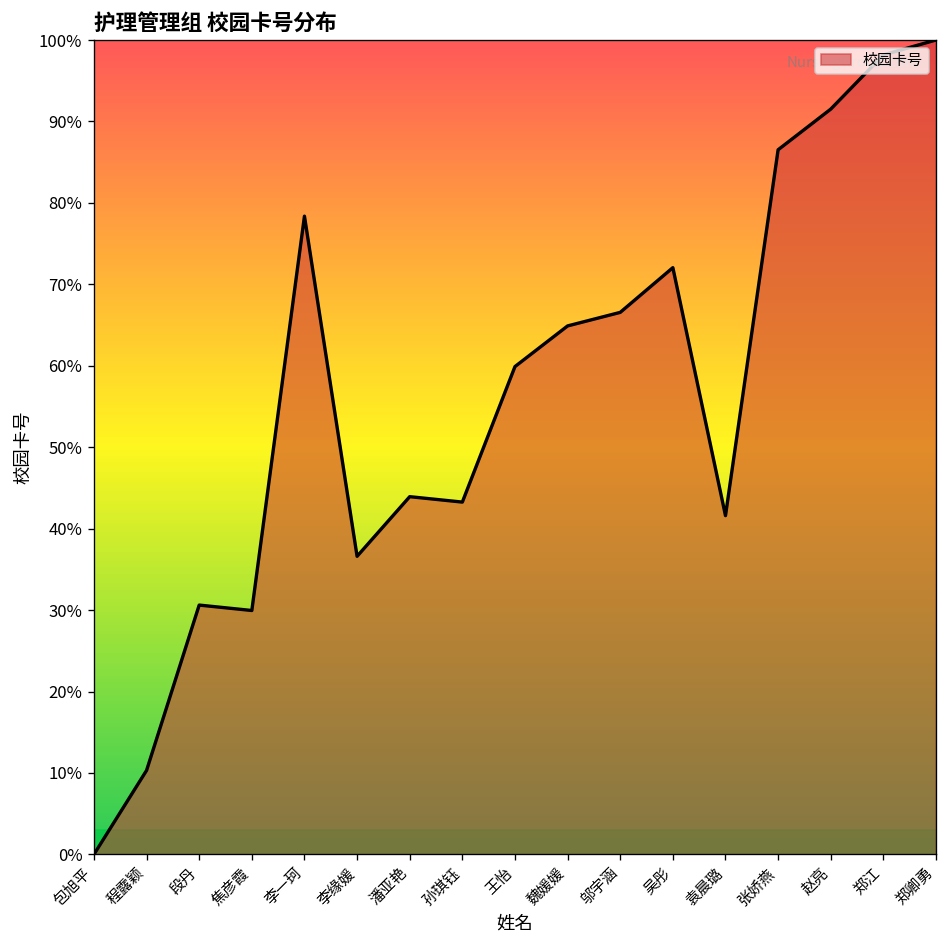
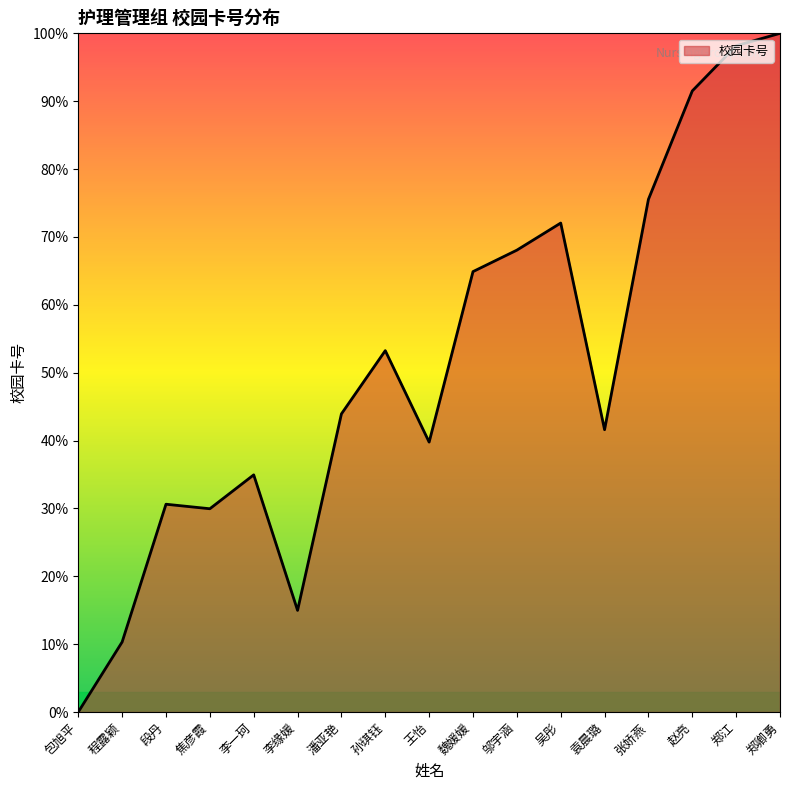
  {
    "校园卡号": {
      "包旭平": "0%",
      "程露颖": "10%",
      "段丹": "31%",
      "焦彦霞": "30%",
-     "李一珂": "78%",
-     "李缘媛": "37%",
+     "李一珂": "35%",
+     "李缘媛": "15%",
      "潘亚艳": "44%",
-     "孙琪钰": "43%",
-     "王怡": "60%",
+     "孙琪钰": "53%",
+     "王怡": "40%",
      "魏媛媛": "65%",
-     "邬宇涵": "67%",
+     "邬宇涵": "68%",
      "吴彤": "72%",
      "袁晨璐": "42%",
-     "张娇燕": "87%",
+     "张娇燕": "76%",
      "赵亮": "92%",
      "郑卿勇": "100%"
    }
  }
